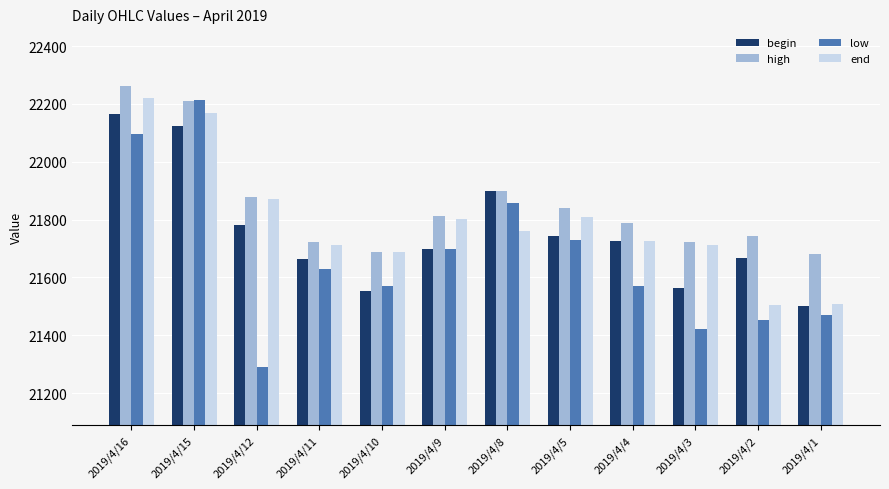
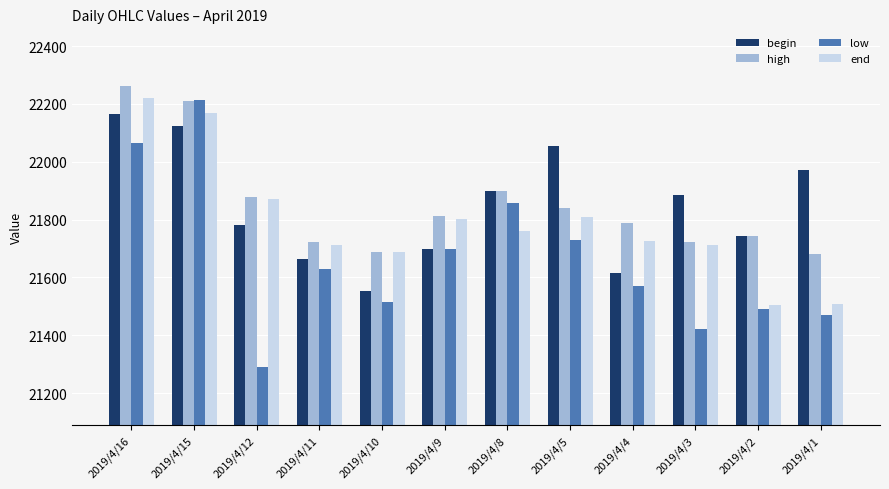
  {
    "begin": {
      "2019/4/16": 22160,
      "2019/4/15": 22120,
      "2019/4/12": 21780,
      "2019/4/11": 21660,
      "2019/4/10": 21550,
      "2019/4/9": 21700,
      "2019/4/8": 21900,
-     "2019/4/5": 21740,
-     "2019/4/4": 21720,
-     "2019/4/3": 21560,
-     "2019/4/2": 21670,
-     "2019/4/1": 21500
+     "2019/4/5": 22060,
+     "2019/4/4": 21620,
+     "2019/4/3": 21890,
+     "2019/4/2": 21740,
+     "2019/4/1": 21970
    },
    "low": {
-     "2019/4/16": 22100,
+     "2019/4/16": 22060,
      "2019/4/15": 22210,
      "2019/4/12": 21290,
      "2019/4/11": 21630,
-     "2019/4/10": 21570,
+     "2019/4/10": 21520,
      "2019/4/9": 21700,
      "2019/4/8": 21860,
      "2019/4/5": 21730,
      "2019/4/4": 21570,
      "2019/4/3": 21420,
-     "2019/4/2": 21450,
+     "2019/4/2": 21490,
      "2019/4/1": 21470
    }
  }
